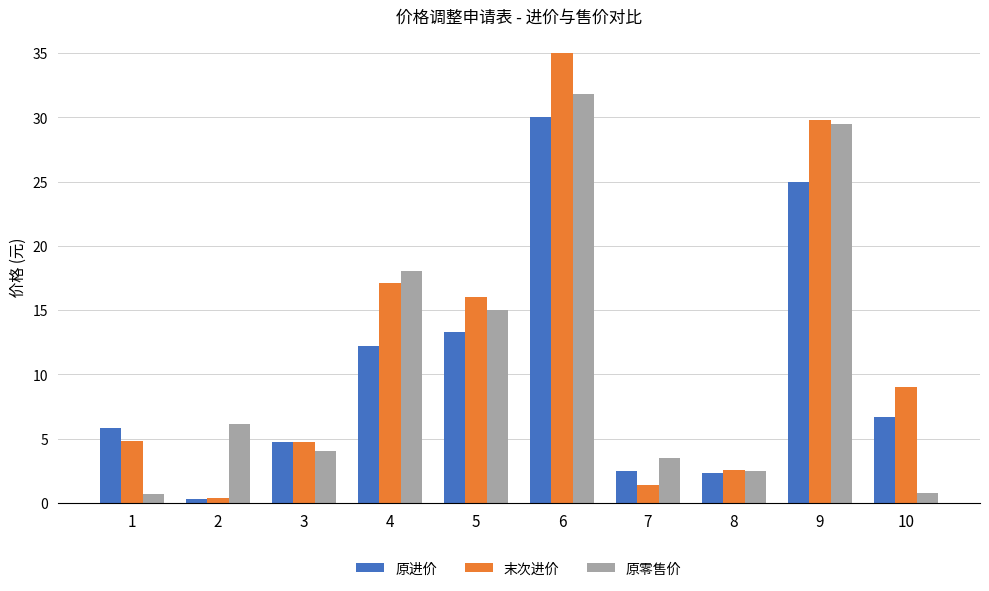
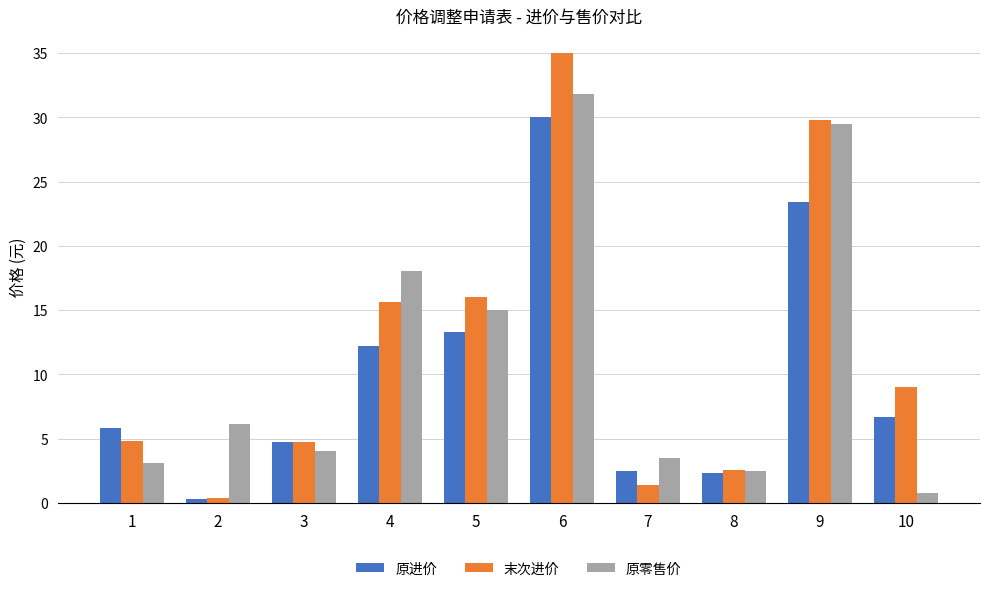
  {
    "原进价": {
      "1": 5.8,
      "2": 0.3,
      "3": 4.7,
      "4": 12.2,
      "5": 13.3,
      "6": 30.0,
      "7": 2.5,
      "8": 2.4,
-     "9": 25.0,
+     "9": 23.4,
      "10": 6.7
    },
    "末次进价": {
      "1": 4.8,
      "2": 0.4,
      "3": 4.7,
-     "4": 17.1,
+     "4": 15.6,
      "5": 16.0,
      "6": 35.0,
      "7": 1.4,
      "8": 2.6,
      "9": 29.8,
      "10": 9.0
    },
    "原零售价": {
-     "1": 0.7,
+     "1": 3.1,
      "2": 6.1,
      "3": 4.0,
      "4": 18.0,
      "5": 15.0,
      "6": 31.8,
      "7": 3.5,
      "8": 2.5,
      "9": 29.5,
      "10": 0.8
    }
  }
